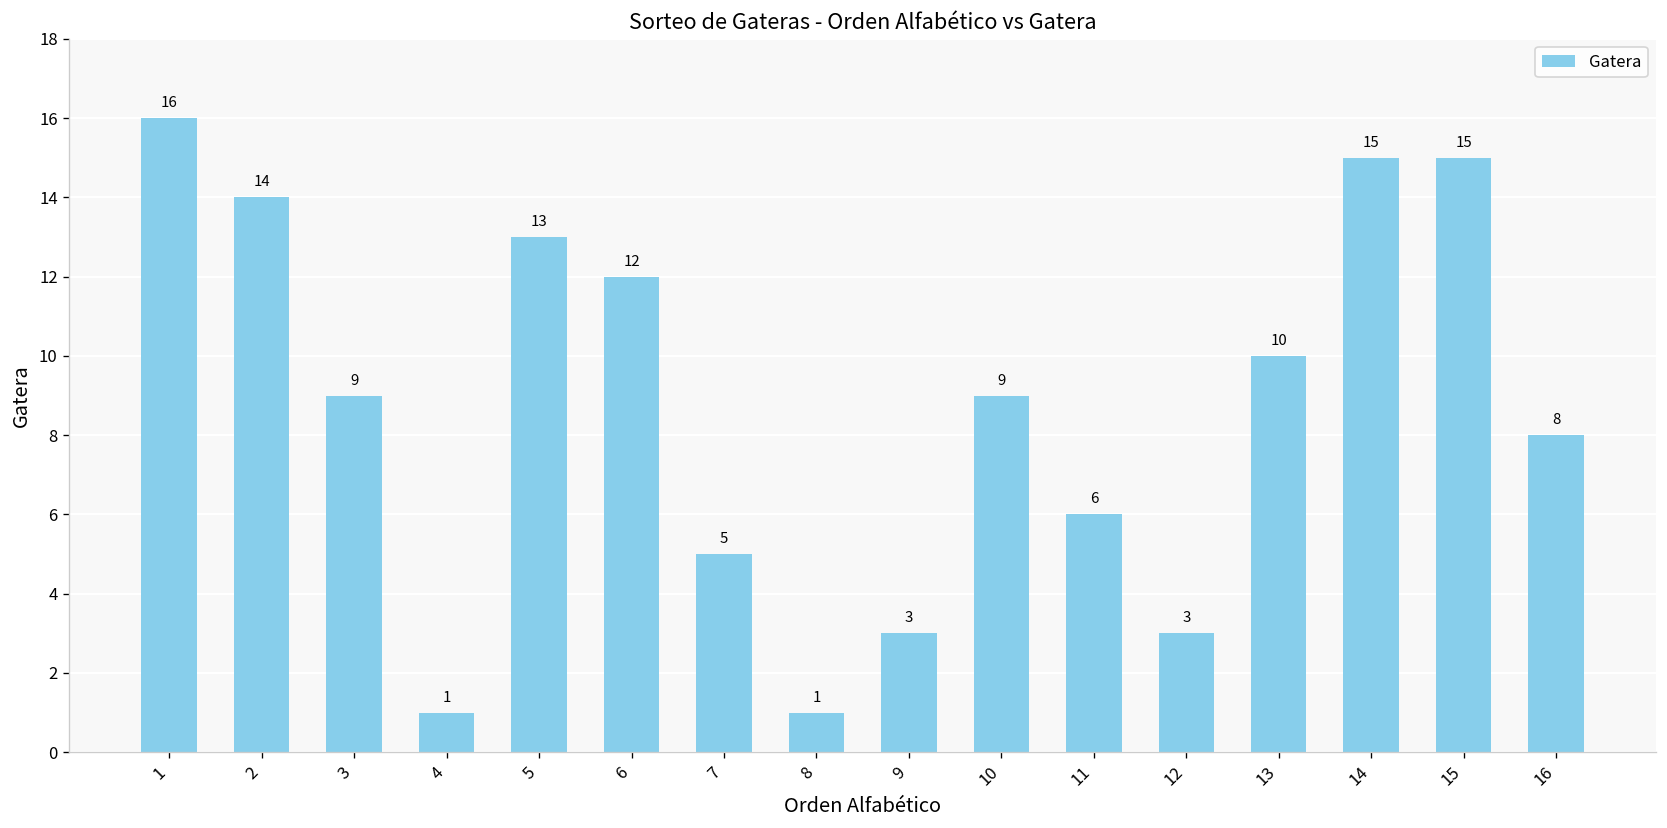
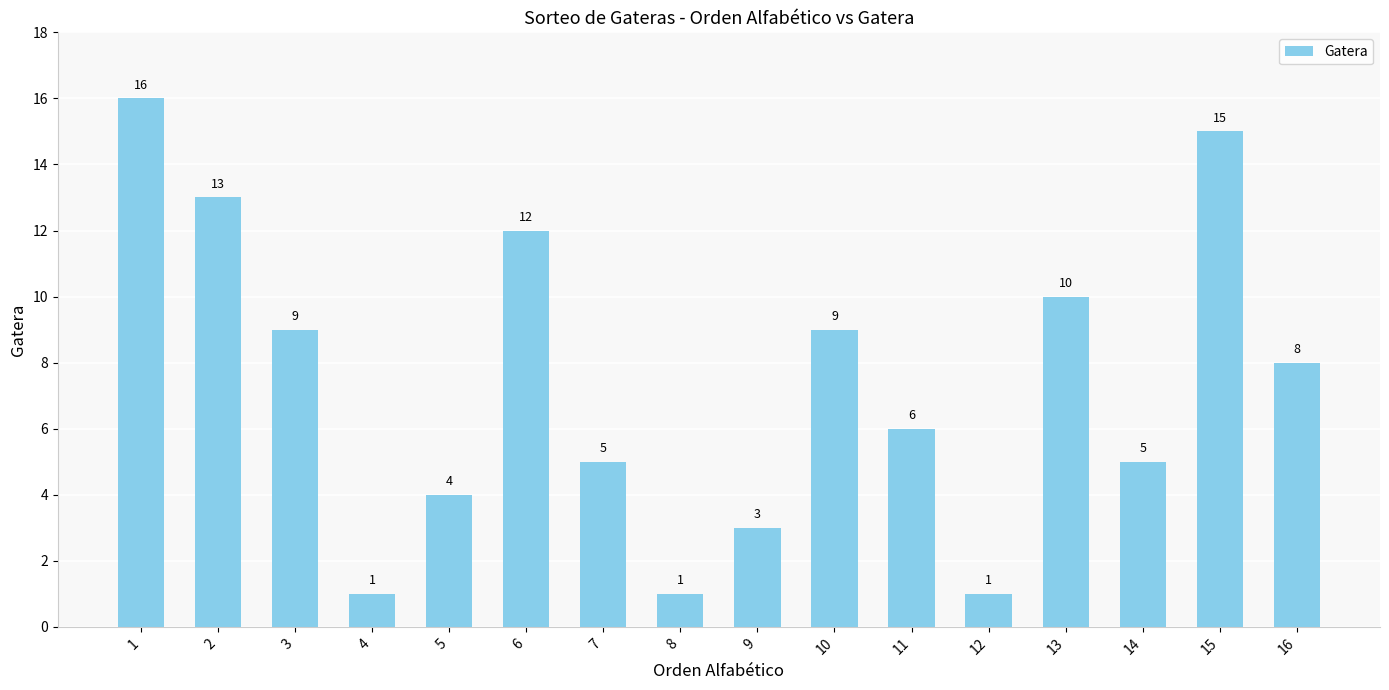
  {
    "1": 16,
-   "2": 14,
+   "2": 13,
    "3": 9,
    "4": 1,
-   "5": 13,
+   "5": 4,
    "6": 12,
    "7": 5,
    "8": 1,
    "9": 3,
    "10": 9,
    "11": 6,
-   "12": 3,
+   "12": 1,
    "13": 10,
-   "14": 15,
+   "14": 5,
    "15": 15,
    "16": 8
  }
